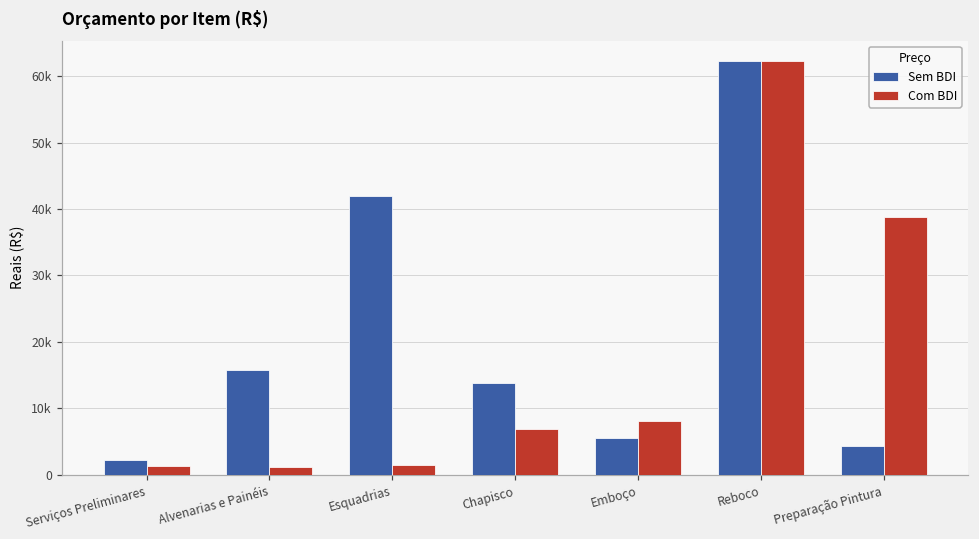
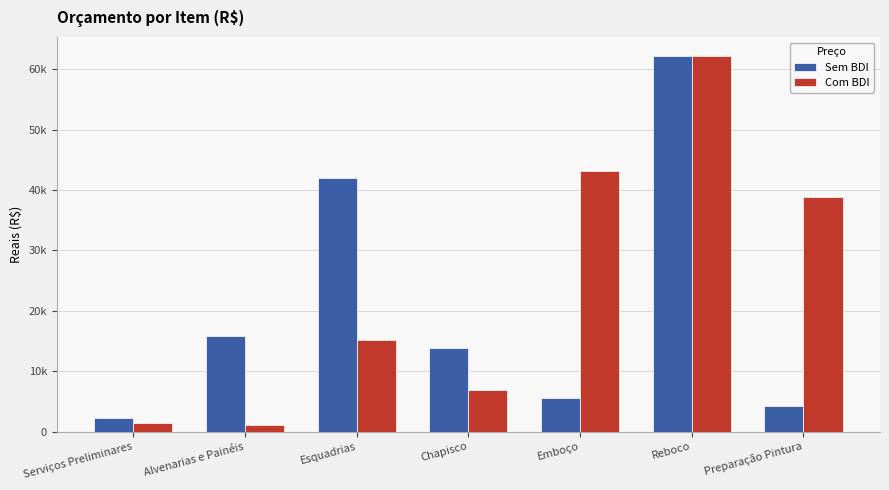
  {
    "Sem BDI": {
      "Serviços Preliminares": 2000,
      "Alvenarias e Painéis": 16000,
      "Esquadrias": 42000,
      "Chapisco": 14000,
      "Emboço": 6000,
      "Reboco": 62000,
      "Preparação Pintura": 4000
    },
    "Com BDI": {
      "Serviços Preliminares": 1000,
      "Alvenarias e Painéis": 1000,
-     "Esquadrias": 2000,
+     "Esquadrias": 15000,
      "Chapisco": 7000,
-     "Emboço": 8000,
+     "Emboço": 43000,
      "Reboco": 62000,
      "Preparação Pintura": 39000
    }
  }
